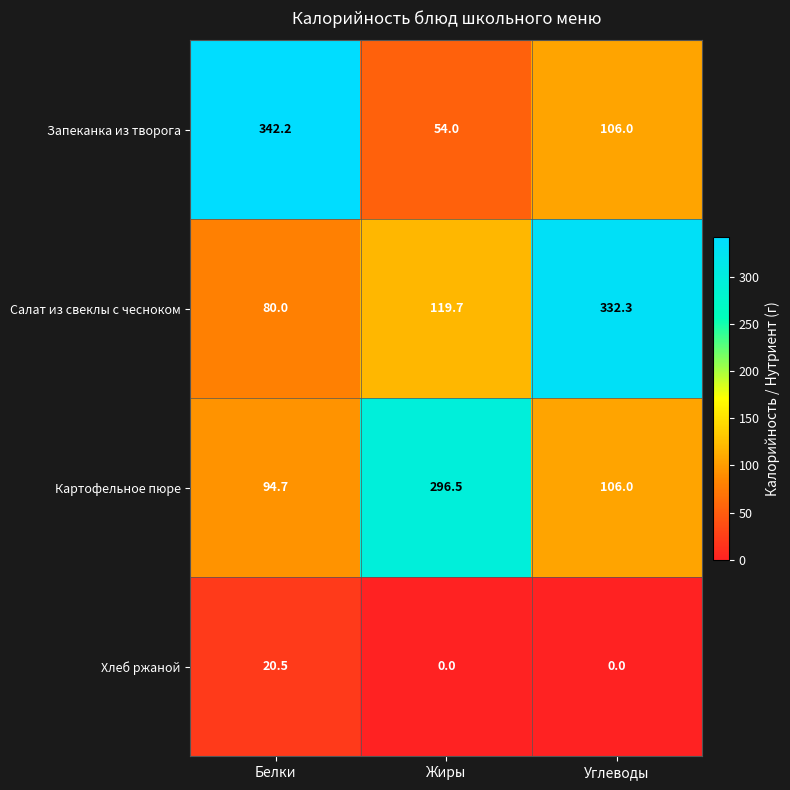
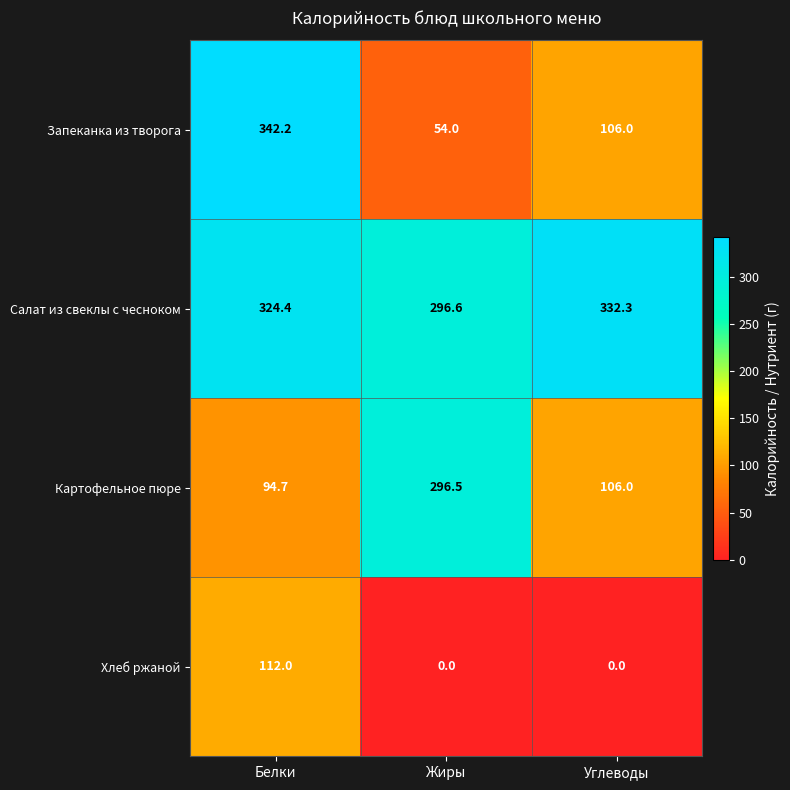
  {
    "Запеканка из творога": {
      "Белки": 342.2,
      "Жиры": 54.0,
      "Углеводы": 106.0
    },
    "Салат из свеклы с чесноком": {
-     "Белки": 80.0,
-     "Жиры": 119.7,
+     "Белки": 324.4,
+     "Жиры": 296.6,
      "Углеводы": 332.3
    },
    "Картофельное пюре": {
      "Белки": 94.7,
      "Жиры": 296.5,
      "Углеводы": 106.0
    },
    "Хлеб ржаной": {
-     "Белки": 20.5,
+     "Белки": 112.0,
      "Жиры": 0.0,
      "Углеводы": 0.0
    }
  }
